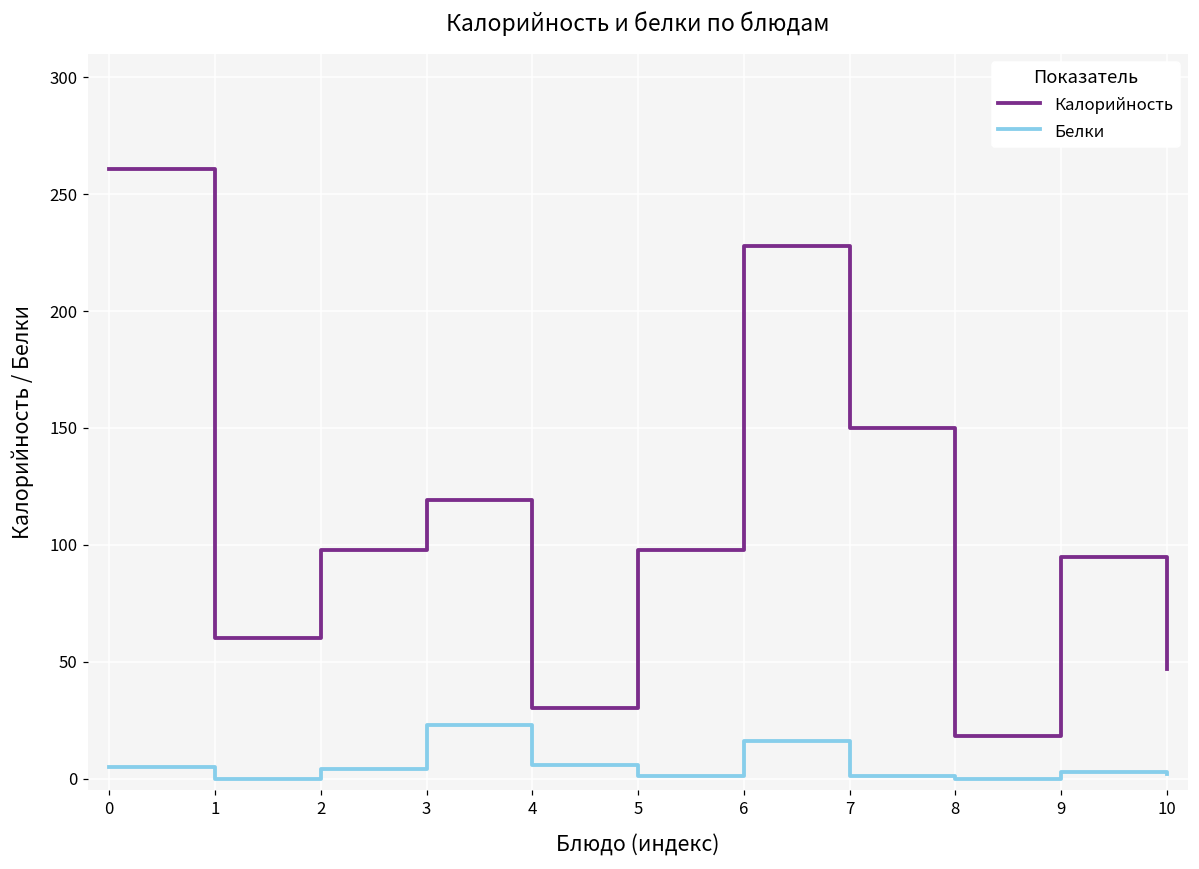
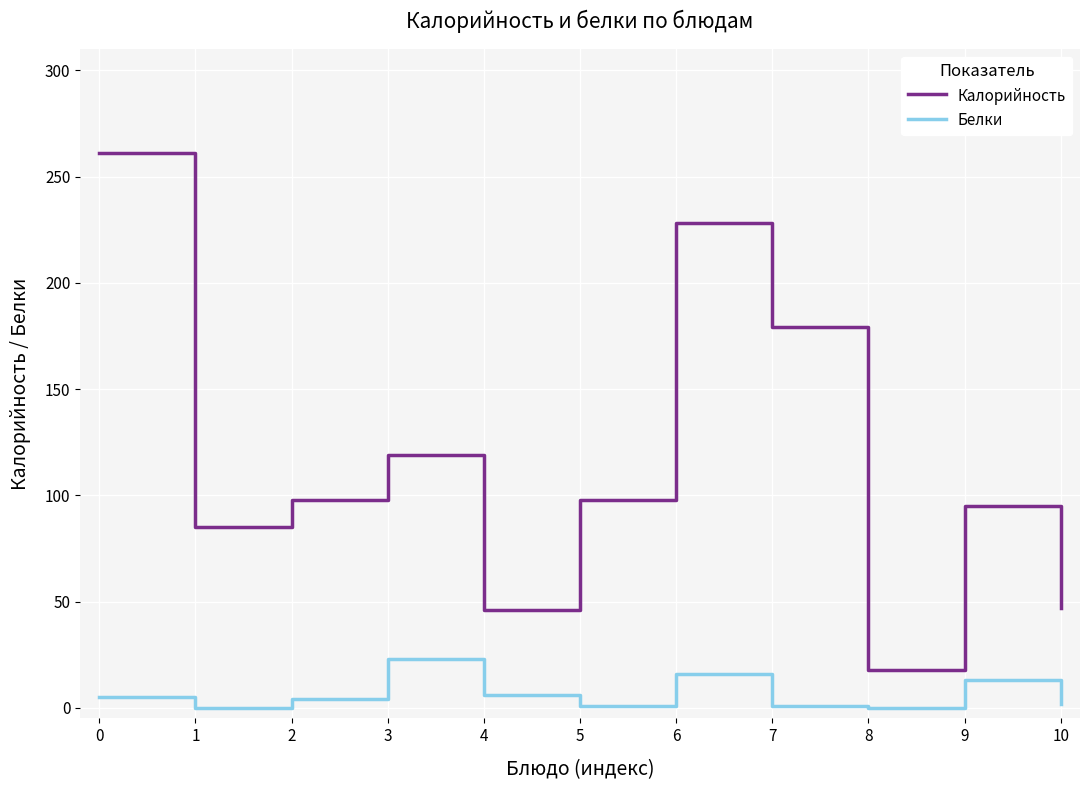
  {
    "Калорийность": {
      "0": 261,
-     "1": 60,
+     "1": 85,
      "2": 98,
      "3": 119,
-     "4": 30,
+     "4": 46,
      "5": 98,
      "6": 228,
-     "7": 150,
+     "7": 179,
      "8": 18,
      "9": 95,
      "10": 47
    },
    "Белки": {
      "0": 5,
      "1": 0,
      "2": 4,
      "3": 23,
      "4": 6,
      "5": 1,
      "6": 16,
      "7": 1,
      "8": 0,
-     "9": 3,
+     "9": 13,
      "10": 2
    }
  }
